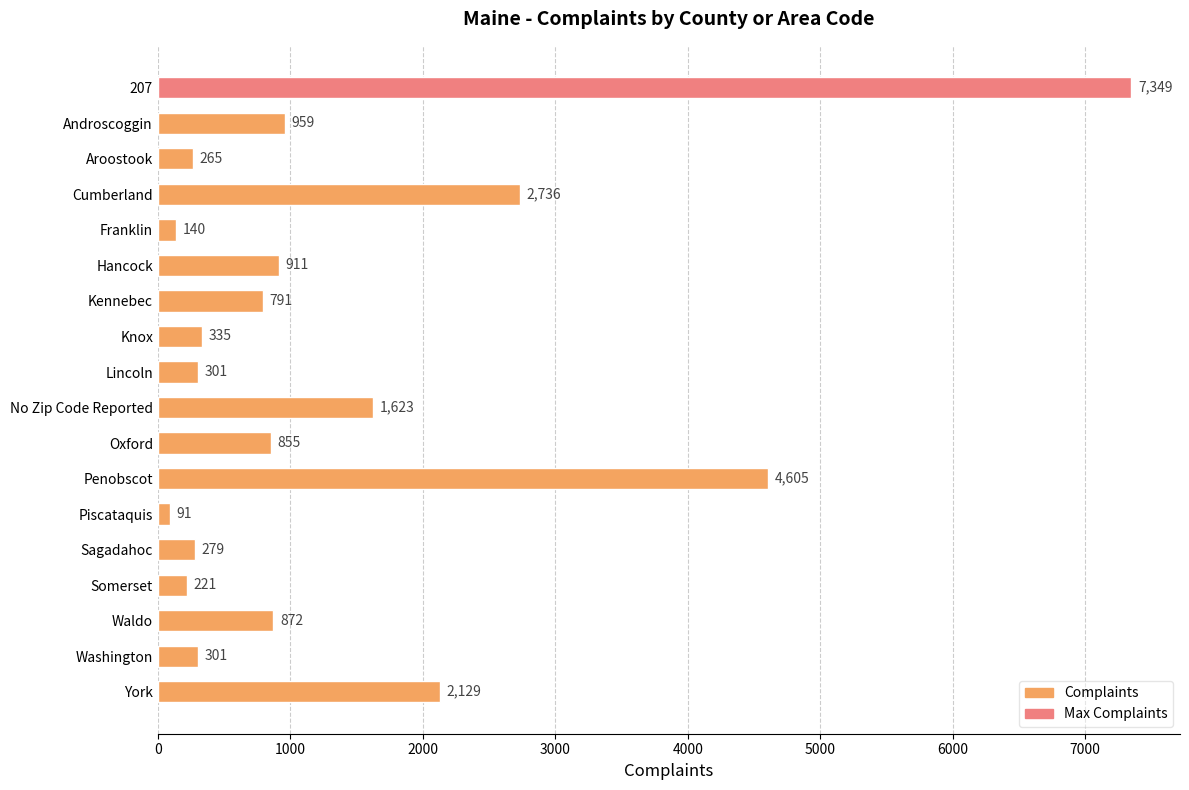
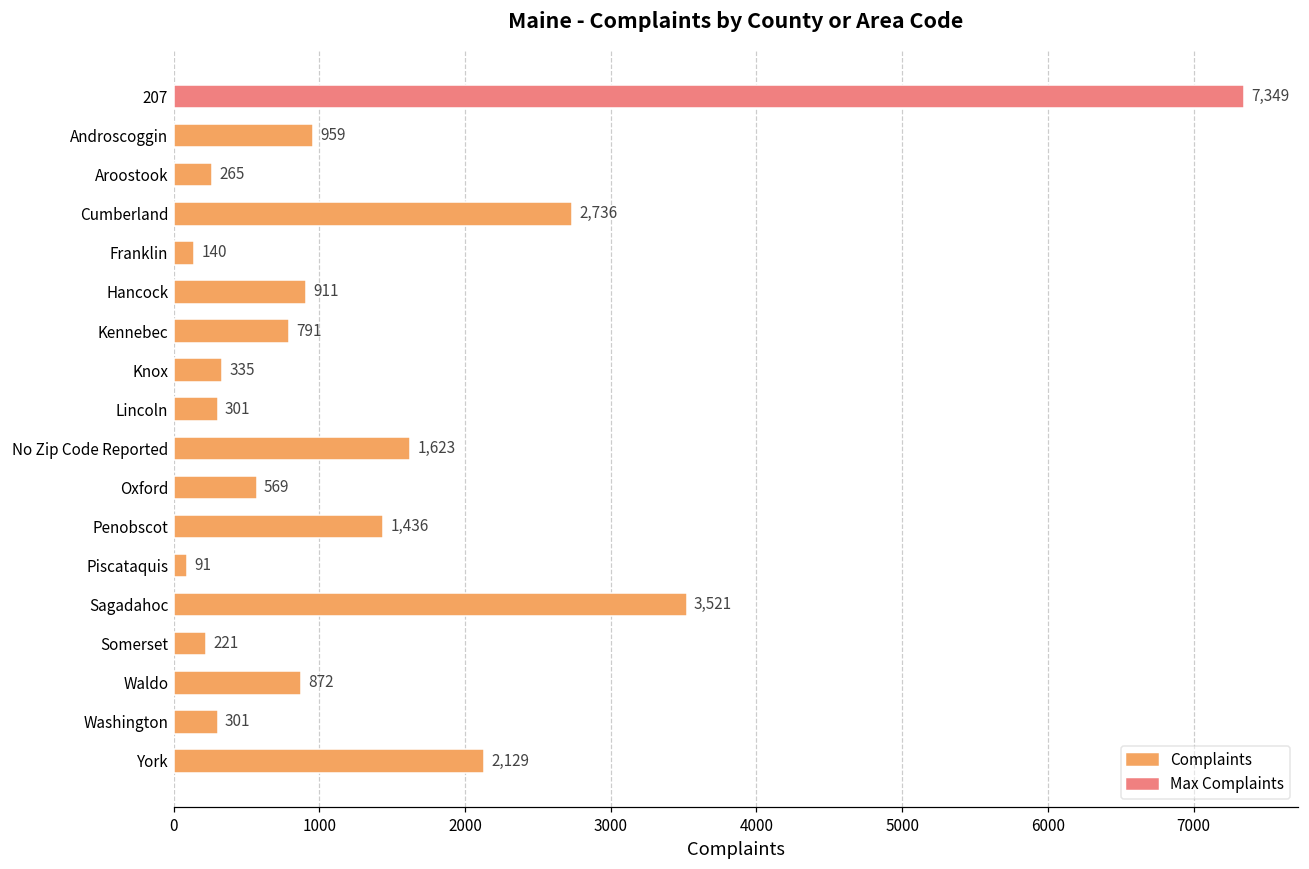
  {
    "207": "7,349",
    "Androscoggin": "959",
    "Aroostook": "265",
    "Cumberland": "2,736",
    "Franklin": "140",
    "Hancock": "911",
    "Kennebec": "791",
    "Knox": "335",
    "Lincoln": "301",
    "No Zip Code Reported": "1,623",
-   "Oxford": "855",
-   "Penobscot": "4,605",
+   "Oxford": "569",
+   "Penobscot": "1,436",
    "Piscataquis": "91",
-   "Sagadahoc": "279",
+   "Sagadahoc": "3,521",
    "Somerset": "221",
    "Waldo": "872",
    "Washington": "301",
    "York": "2,129"
  }
